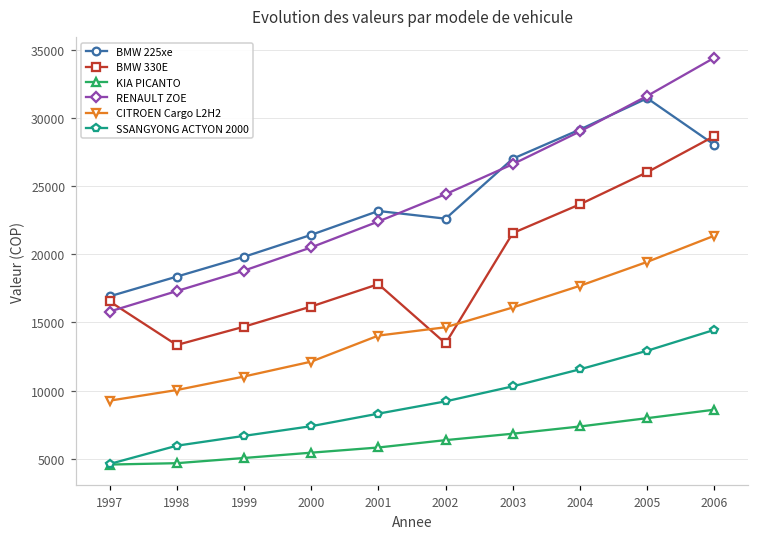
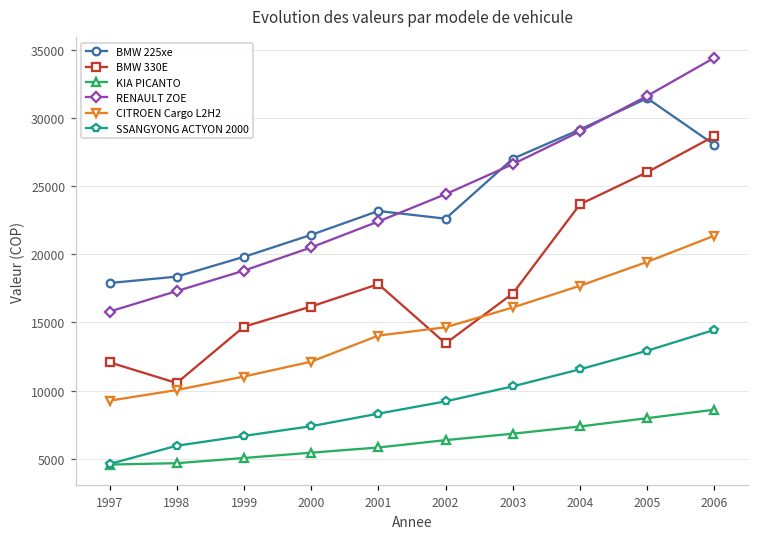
  {
    "BMW 225xe": {
-     "1997": 16900,
+     "1997": 17900,
      "1998": 18400,
      "1999": 19800,
      "2000": 21400,
      "2001": 23200,
      "2002": 22600,
      "2003": 27000,
      "2006": 28000
    },
    "BMW 330E": {
-     "1997": 16500,
-     "1998": 13400,
+     "1997": 12100,
+     "1998": 10600,
      "1999": 14700,
      "2000": 16200,
      "2001": 17800,
      "2002": 13500,
-     "2003": 21600,
+     "2003": 17100,
      "2004": 23700,
      "2005": 26000,
      "2006": 28700
    },
    "RENAULT ZOE": {
      "1997": 15800,
      "1998": 17300,
      "1999": 18800,
      "2000": 20500,
      "2001": 22400,
      "2002": 24400,
      "2003": 26600,
      "2006": 34400
    },
    "CITROEN Cargo L2H2": {
      "1997": 9300,
      "1998": 10100,
      "1999": 11000,
      "2000": 12100,
      "2001": 14000,
      "2002": 14700,
      "2003": 16100,
      "2004": 17700,
      "2005": 19400,
      "2006": 21400
    }
  }
